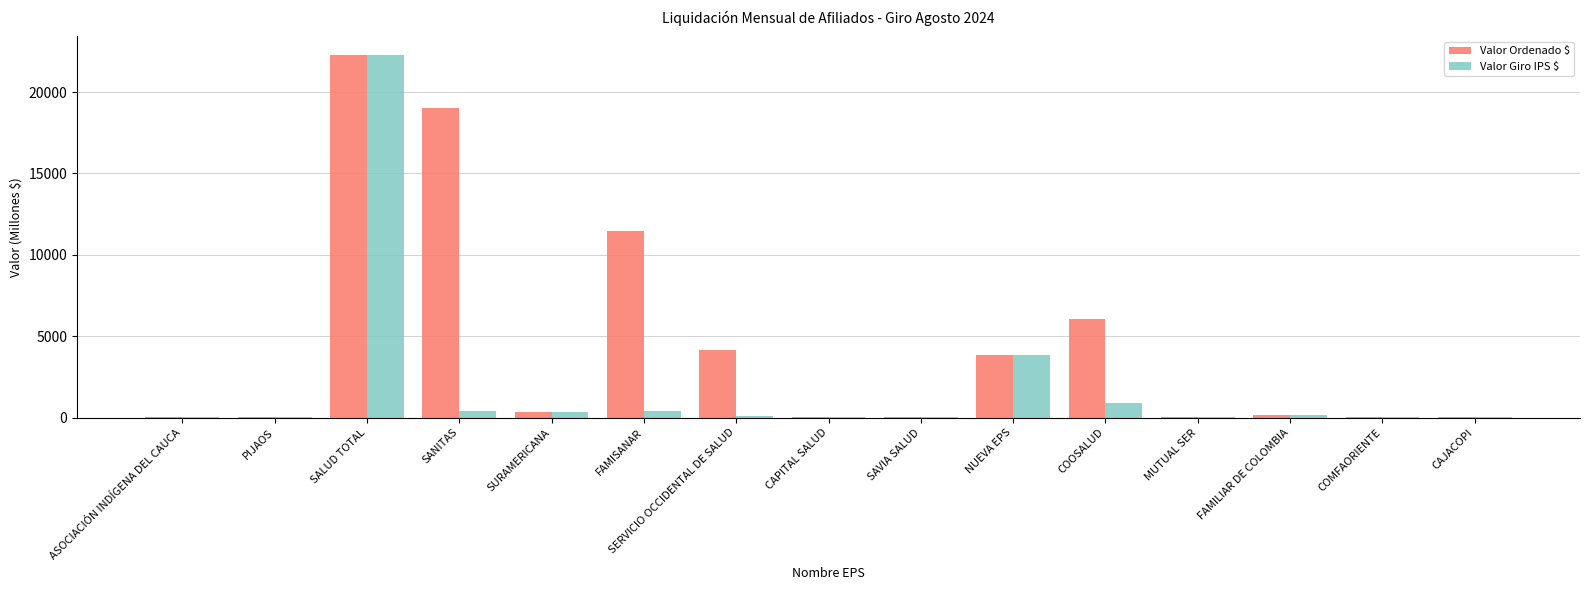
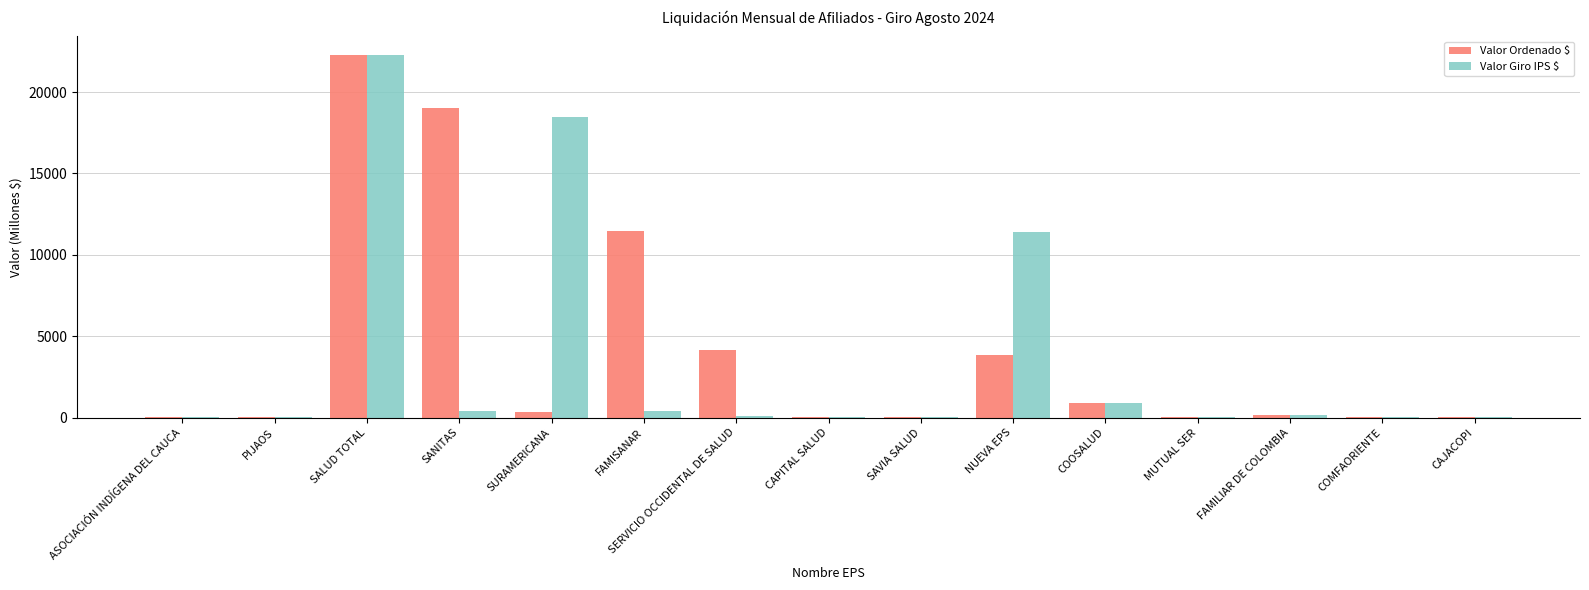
  {
    "Valor Ordenado $": {
      "SALUD TOTAL": 22300,
      "SANITAS": 19000,
      "SURAMERICANA": 400,
      "FAMISANAR": 11500,
      "SERVICIO OCCIDENTAL DE SALUD": 4200,
      "NUEVA EPS": 3800,
-     "COOSALUD": 6000,
+     "COOSALUD": 900,
      "FAMILIAR DE COLOMBIA": 200
    },
    "Valor Giro IPS $": {
      "SALUD TOTAL": 22300,
      "SANITAS": 400,
-     "SURAMERICANA": 400,
+     "SURAMERICANA": 18500,
      "FAMISANAR": 400,
-     "NUEVA EPS": 3800,
+     "NUEVA EPS": 11400,
      "COOSALUD": 900,
      "FAMILIAR DE COLOMBIA": 200
    }
  }
